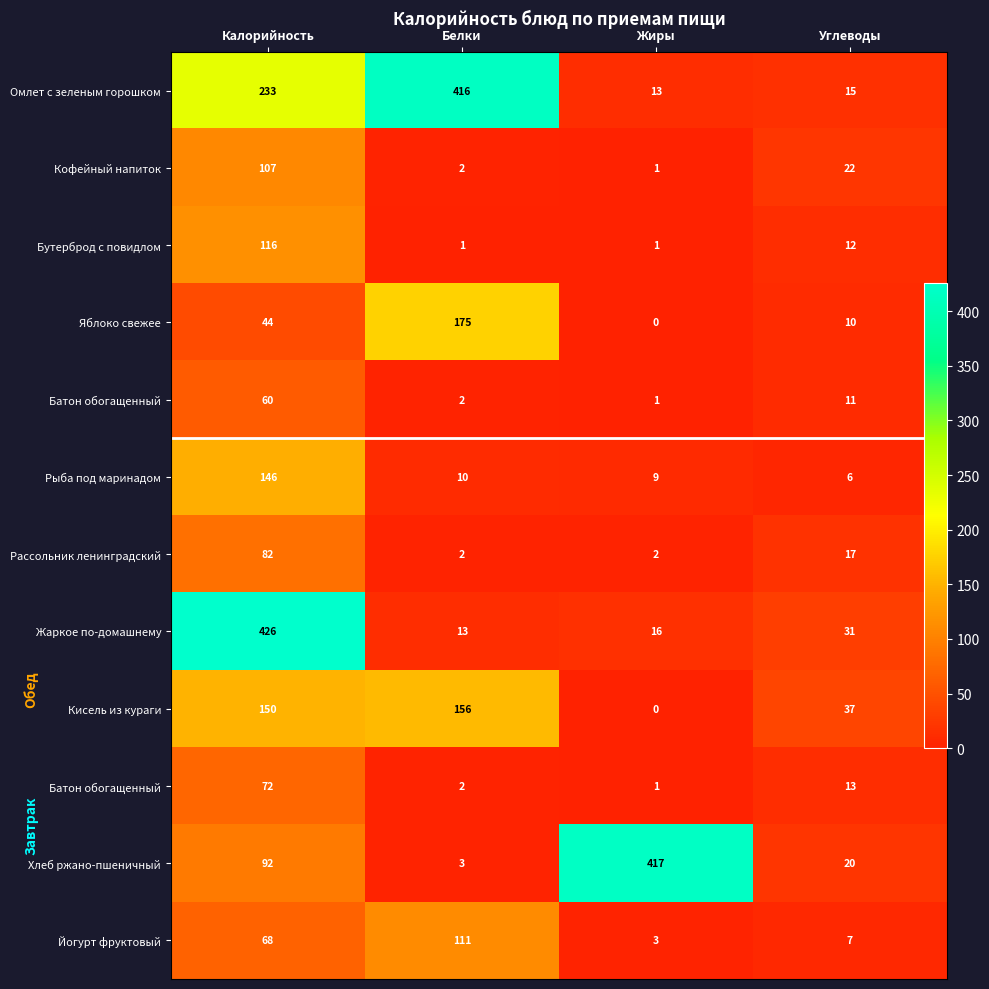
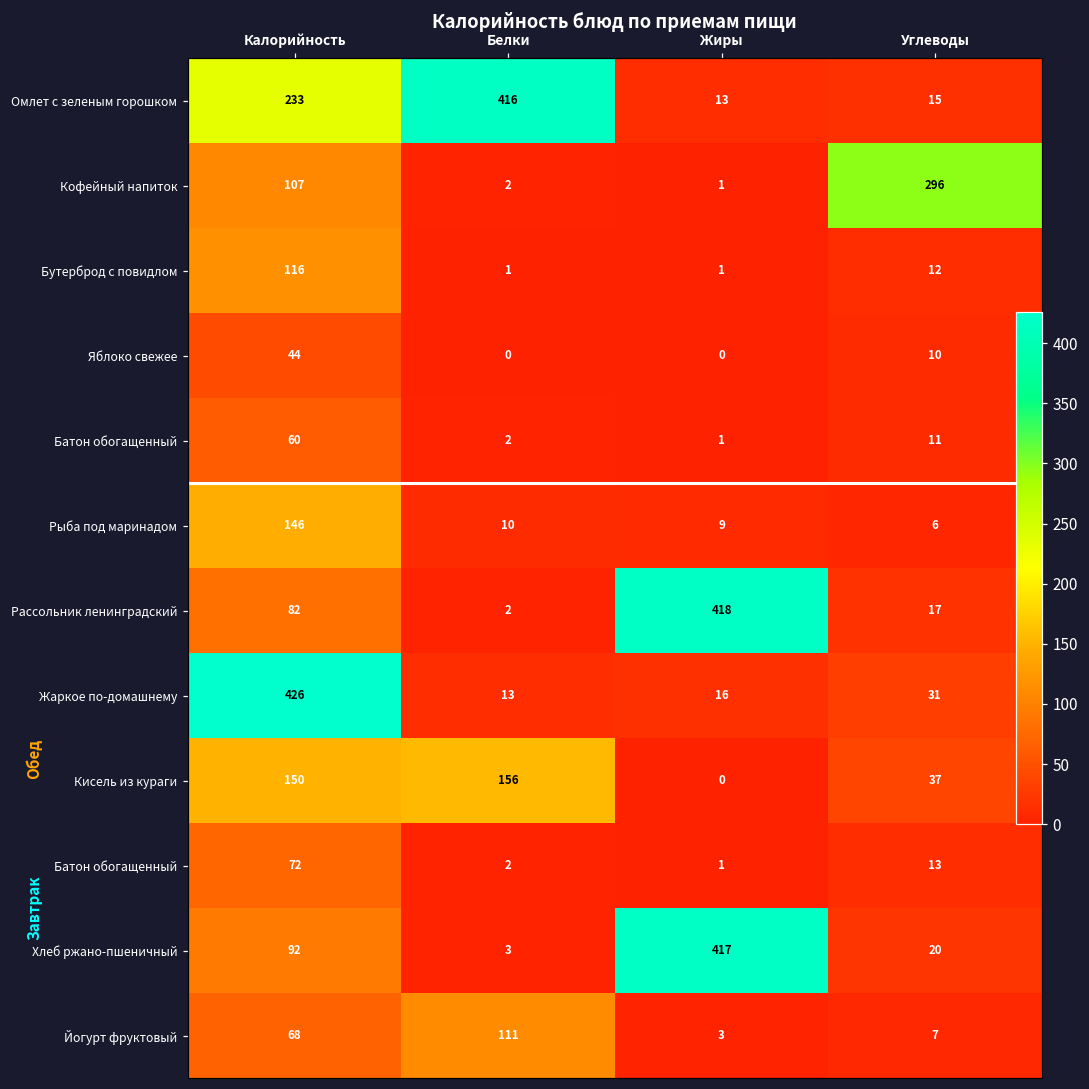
  {
    "Омлет с зеленым горошком": {
      "Калорийность": 233,
      "Белки": 416,
      "Жиры": 13,
      "Углеводы": 15
    },
    "Кофейный напиток": {
      "Калорийность": 107,
      "Белки": 2,
      "Жиры": 1,
-     "Углеводы": 22
+     "Углеводы": 296
    },
    "Бутерброд с повидлом": {
      "Калорийность": 116,
      "Белки": 1,
      "Жиры": 1,
      "Углеводы": 12
    },
    "Яблоко свежее": {
      "Калорийность": 44,
-     "Белки": 175,
+     "Белки": 0,
      "Жиры": 0,
      "Углеводы": 10
    },
    "Рыба под маринадом": {
      "Калорийность": 146,
      "Белки": 10,
      "Жиры": 9,
      "Углеводы": 6
    },
    "Рассольник ленинградский": {
      "Калорийность": 82,
      "Белки": 2,
-     "Жиры": 2,
+     "Жиры": 418,
      "Углеводы": 17
    },
    "Жаркое по-домашнему": {
      "Калорийность": 426,
      "Белки": 13,
      "Жиры": 16,
      "Углеводы": 31
    },
    "Кисель из кураги": {
      "Калорийность": 150,
      "Белки": 156,
      "Жиры": 0,
      "Углеводы": 37
    },
    "Хлеб ржано-пшеничный": {
      "Калорийность": 92,
      "Белки": 3,
      "Жиры": 417,
      "Углеводы": 20
    },
    "Йогурт фруктовый": {
      "Калорийность": 68,
      "Белки": 111,
      "Жиры": 3,
      "Углеводы": 7
    }
  }
